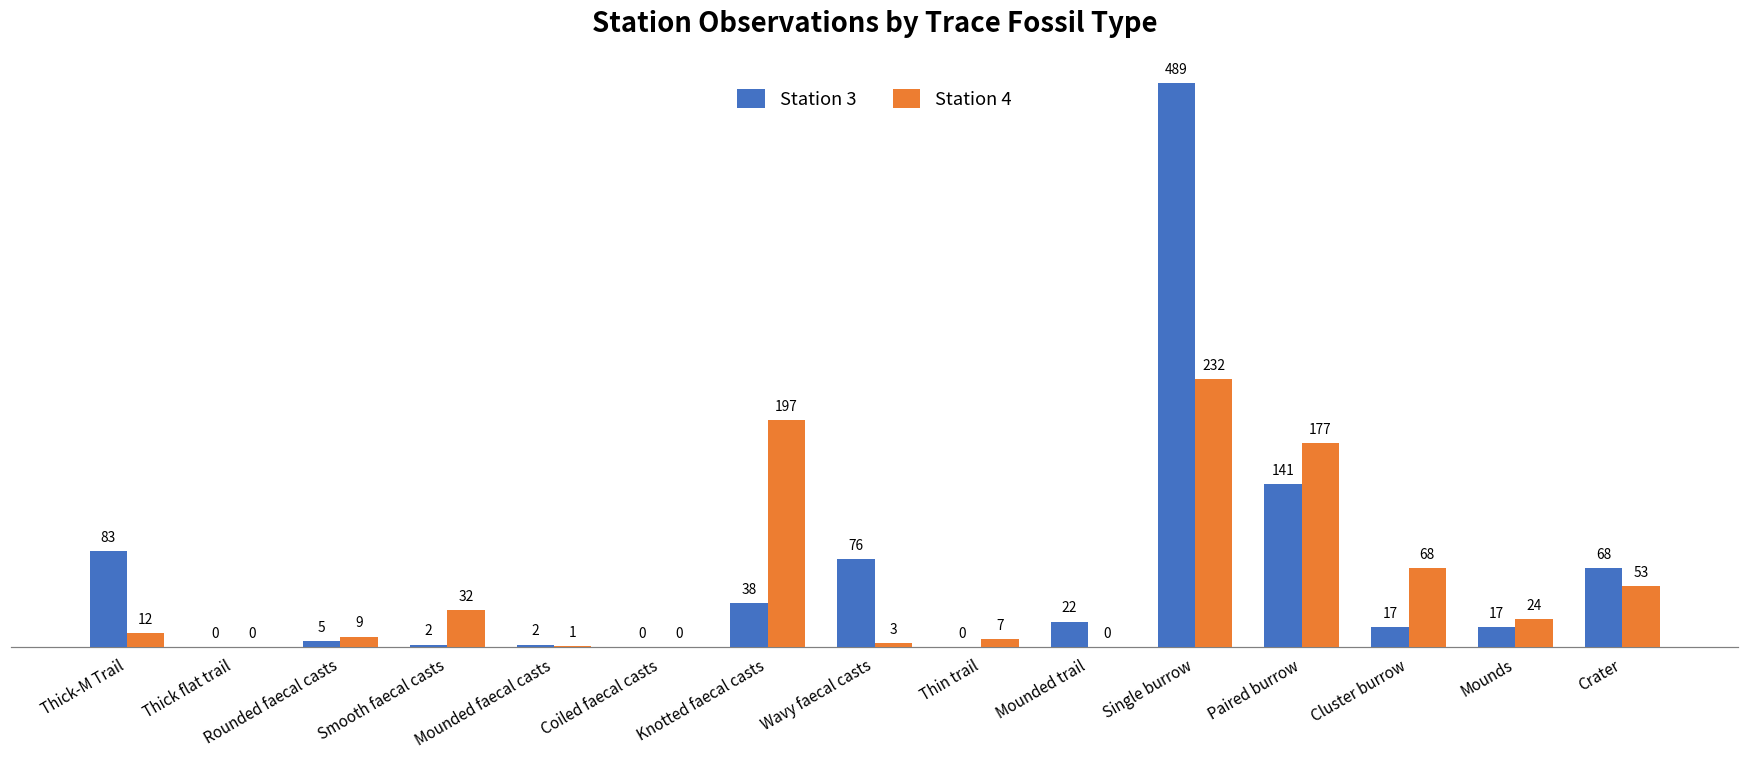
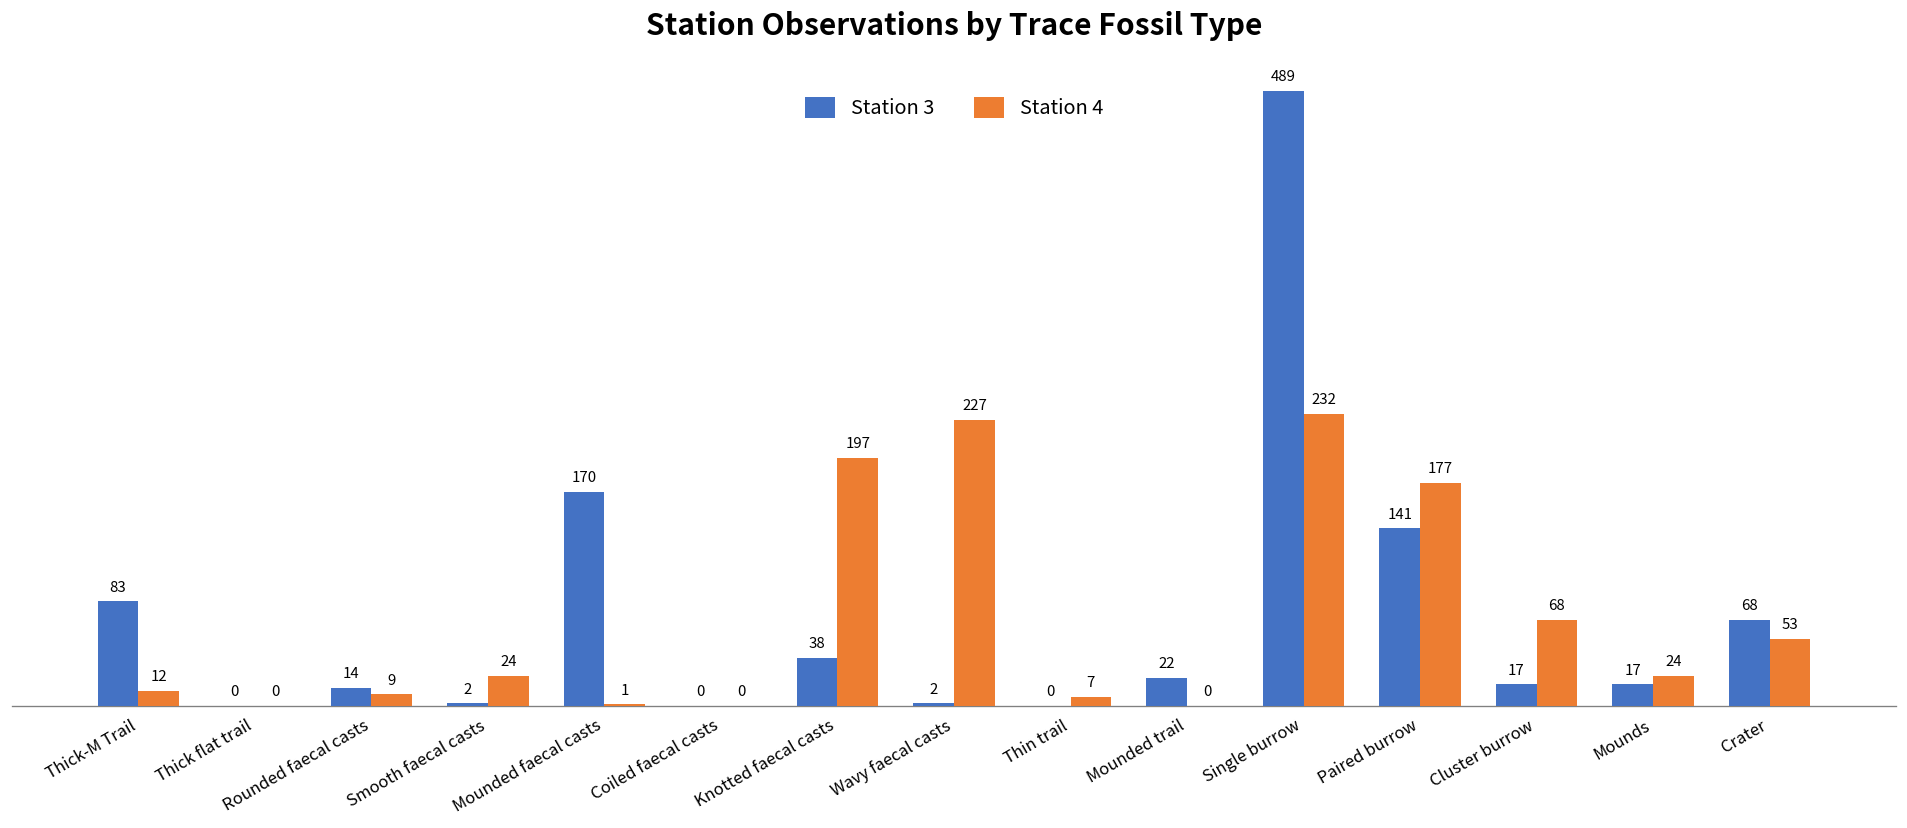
  {
    "Station 3": {
      "Thick-M Trail": 83,
      "Thick flat trail": 0,
-     "Rounded faecal casts": 5,
+     "Rounded faecal casts": 14,
      "Smooth faecal casts": 2,
-     "Mounded faecal casts": 2,
+     "Mounded faecal casts": 170,
      "Coiled faecal casts": 0,
      "Knotted faecal casts": 38,
-     "Wavy faecal casts": 76,
+     "Wavy faecal casts": 2,
      "Thin trail": 0,
      "Mounded trail": 22,
      "Single burrow": 489,
      "Paired burrow": 141,
      "Cluster burrow": 17,
      "Mounds": 17,
      "Crater": 68
    },
    "Station 4": {
      "Thick-M Trail": 12,
      "Thick flat trail": 0,
      "Rounded faecal casts": 9,
-     "Smooth faecal casts": 32,
+     "Smooth faecal casts": 24,
      "Mounded faecal casts": 1,
      "Coiled faecal casts": 0,
      "Knotted faecal casts": 197,
-     "Wavy faecal casts": 3,
+     "Wavy faecal casts": 227,
      "Thin trail": 7,
      "Mounded trail": 0,
      "Single burrow": 232,
      "Paired burrow": 177,
      "Cluster burrow": 68,
      "Mounds": 24,
      "Crater": 53
    }
  }
